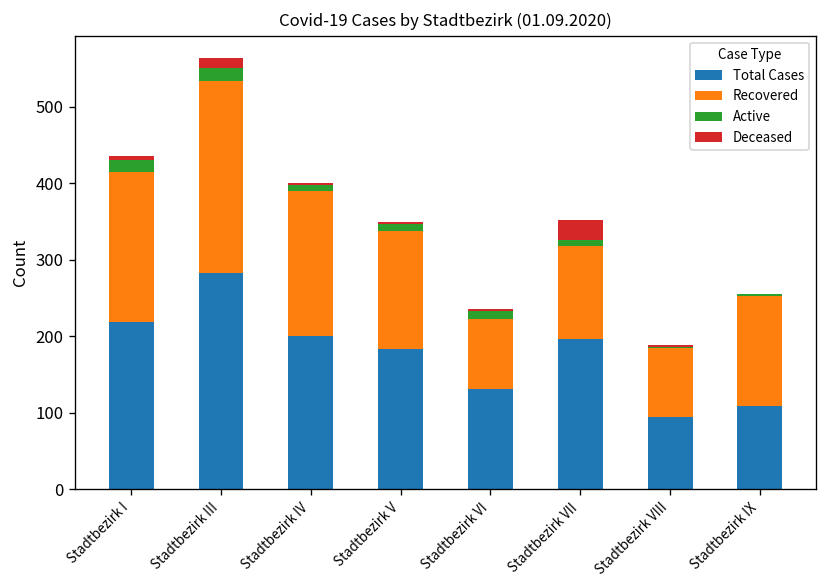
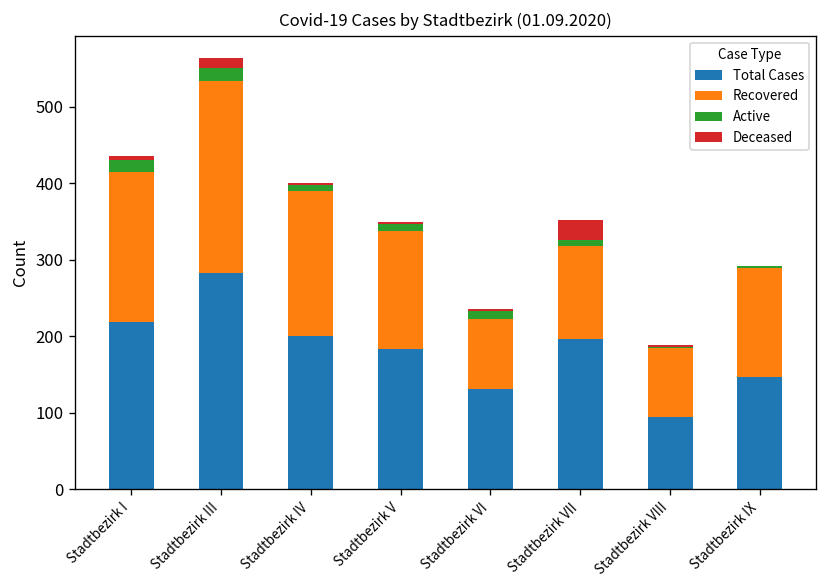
  {
    "Total Cases": {
      "Stadtbezirk I": 220,
      "Stadtbezirk III": 280,
      "Stadtbezirk IV": 200,
      "Stadtbezirk V": 180,
      "Stadtbezirk VI": 130,
      "Stadtbezirk VII": 200,
      "Stadtbezirk VIII": 90,
-     "Stadtbezirk IX": 110
+     "Stadtbezirk IX": 150
    },
    "Recovered": {
      "Stadtbezirk I": 200,
      "Stadtbezirk III": 250,
      "Stadtbezirk IV": 190,
      "Stadtbezirk V": 160,
      "Stadtbezirk VI": 90,
      "Stadtbezirk VII": 120,
      "Stadtbezirk VIII": 90,
      "Stadtbezirk IX": 140
    },
    "Active": {
      "Stadtbezirk I": 20,
      "Stadtbezirk III": 20,
      "Stadtbezirk IV": 10,
      "Stadtbezirk V": 10,
      "Stadtbezirk VI": 10,
      "Stadtbezirk VII": 10
    },
    "Deceased": {
      "Stadtbezirk I": 10,
      "Stadtbezirk III": 10,
      "Stadtbezirk VII": 30,
      "Stadtbezirk IX": 0
    }
  }
